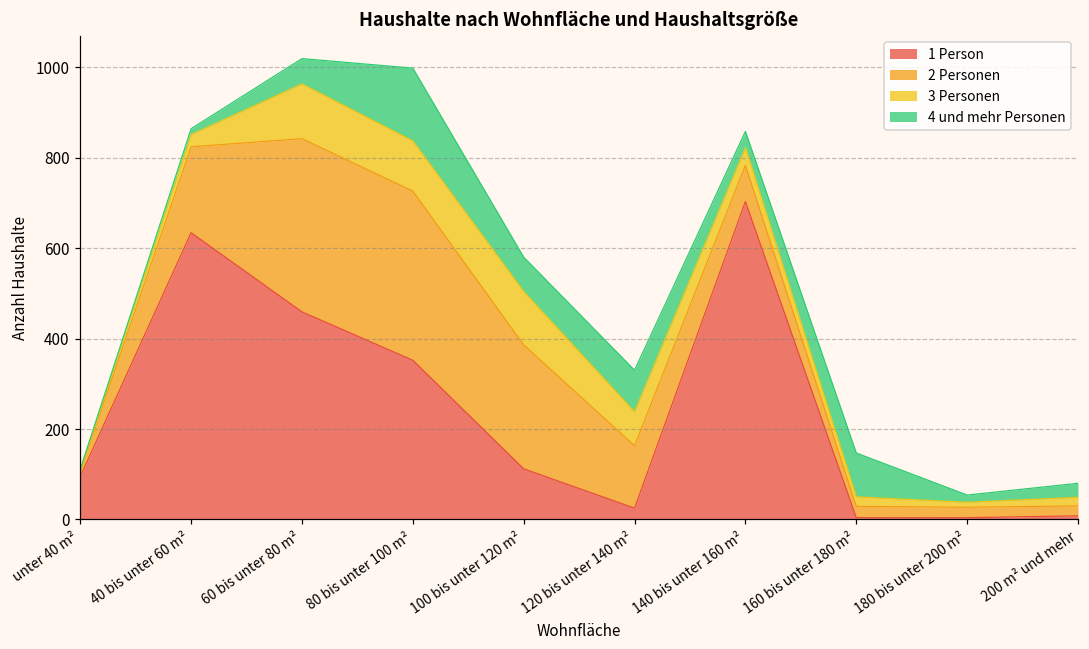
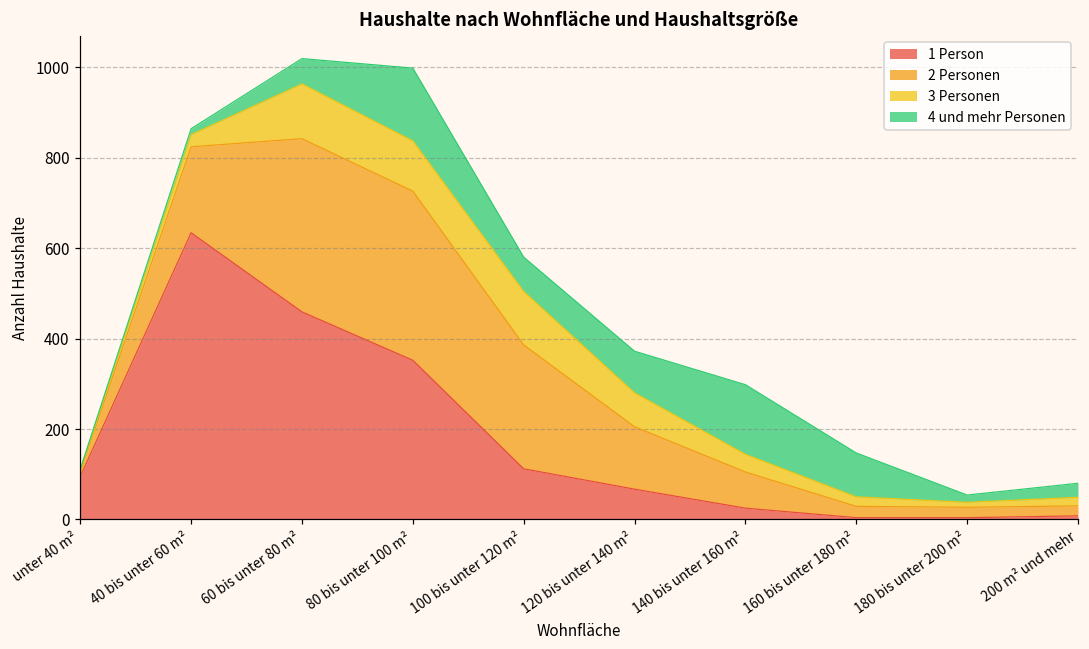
  {
    "1 Person": {
      "unter 40 m²": 100,
      "40 bis unter 60 m²": 630,
      "60 bis unter 80 m²": 460,
      "80 bis unter 100 m²": 350,
      "100 bis unter 120 m²": 110,
-     "120 bis unter 140 m²": 30,
-     "140 bis unter 160 m²": 700,
+     "120 bis unter 140 m²": 70,
+     "140 bis unter 160 m²": 30,
      "160 bis unter 180 m²": 0,
      "180 bis unter 200 m²": 0,
      "200 m² und mehr": 10
    },
    "4 und mehr Personen": {
      "40 bis unter 60 m²": 10,
      "60 bis unter 80 m²": 60,
      "80 bis unter 100 m²": 160,
      "100 bis unter 120 m²": 80,
      "120 bis unter 140 m²": 90,
-     "140 bis unter 160 m²": 40,
+     "140 bis unter 160 m²": 150,
      "160 bis unter 180 m²": 100,
      "180 bis unter 200 m²": 20,
      "200 m² und mehr": 30
    }
  }
